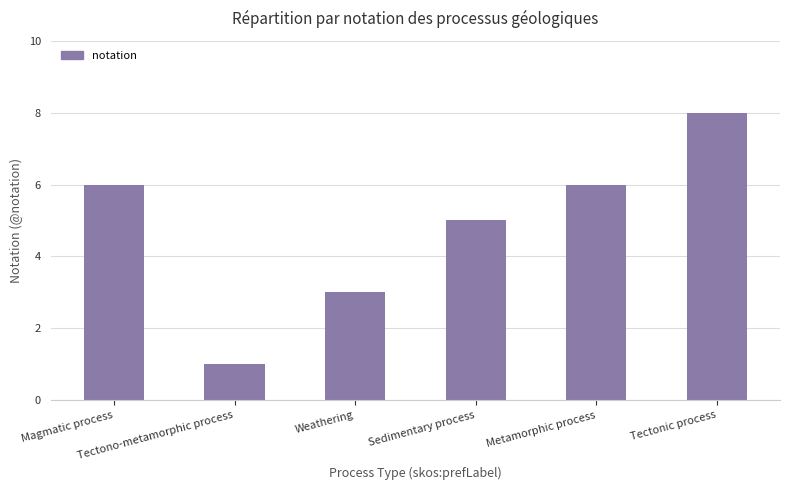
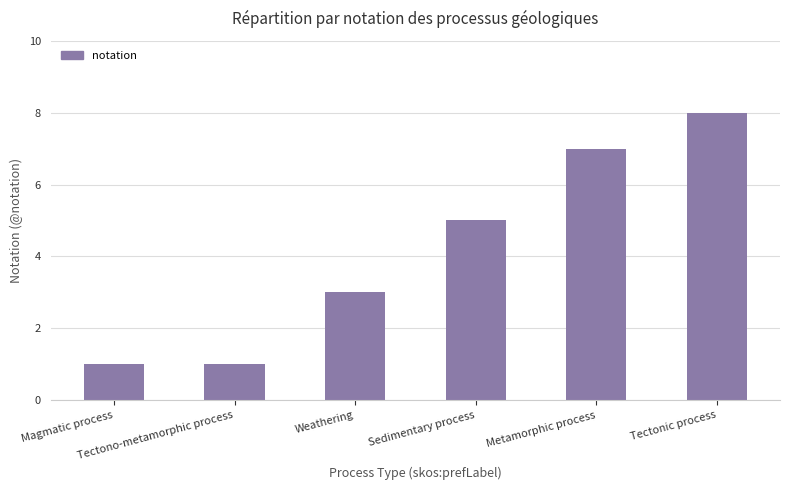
  {
-   "Magmatic process": 6,
+   "Magmatic process": 1,
    "Tectono-metamorphic process": 1,
    "Weathering": 3,
    "Sedimentary process": 5,
-   "Metamorphic process": 6,
+   "Metamorphic process": 7,
    "Tectonic process": 8
  }
